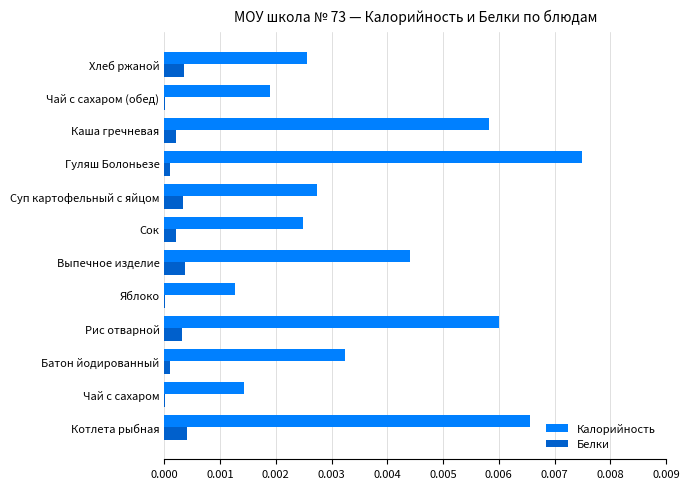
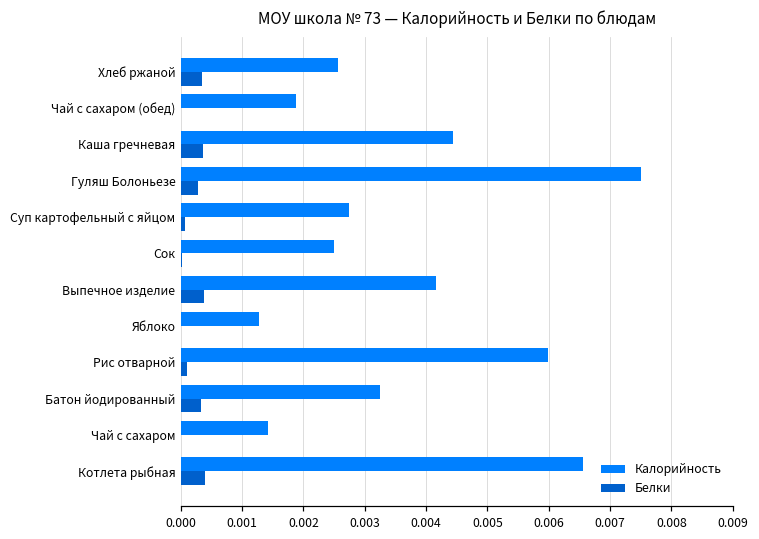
  {
    "Калорийность": {
      "Хлеб ржаной": 0.0026,
      "Чай с сахаром (обед)": 0.0019,
-     "Каша гречневая": 0.0058,
+     "Каша гречневая": 0.0044,
      "Гуляш Болоньезе": 0.0075,
      "Суп картофельный с яйцом": 0.0027,
      "Сок": 0.0025,
-     "Выпечное изделие": 0.0044,
+     "Выпечное изделие": 0.0042,
      "Яблоко": 0.0013,
      "Рис отварной": 0.0060,
      "Батон йодированный": 0.0032,
      "Чай с сахаром": 0.0014,
      "Котлета рыбная": 0.0066
    },
    "Белки": {
      "Хлеб ржаной": 0.0004,
-     "Каша гречневая": 0.0002,
-     "Гуляш Болоньезе": 0.0001,
-     "Суп картофельный с яйцом": 0.0003,
-     "Сок": 0.0002,
+     "Каша гречневая": 0.0004,
+     "Гуляш Болоньезе": 0.0003,
+     "Суп картофельный с яйцом": 0.0001,
+     "Сок": 0.0000,
      "Выпечное изделие": 0.0004,
-     "Рис отварной": 0.0003,
-     "Батон йодированный": 0.0001,
+     "Рис отварной": 0.0001,
+     "Батон йодированный": 0.0003,
      "Котлета рыбная": 0.0004
    }
  }
